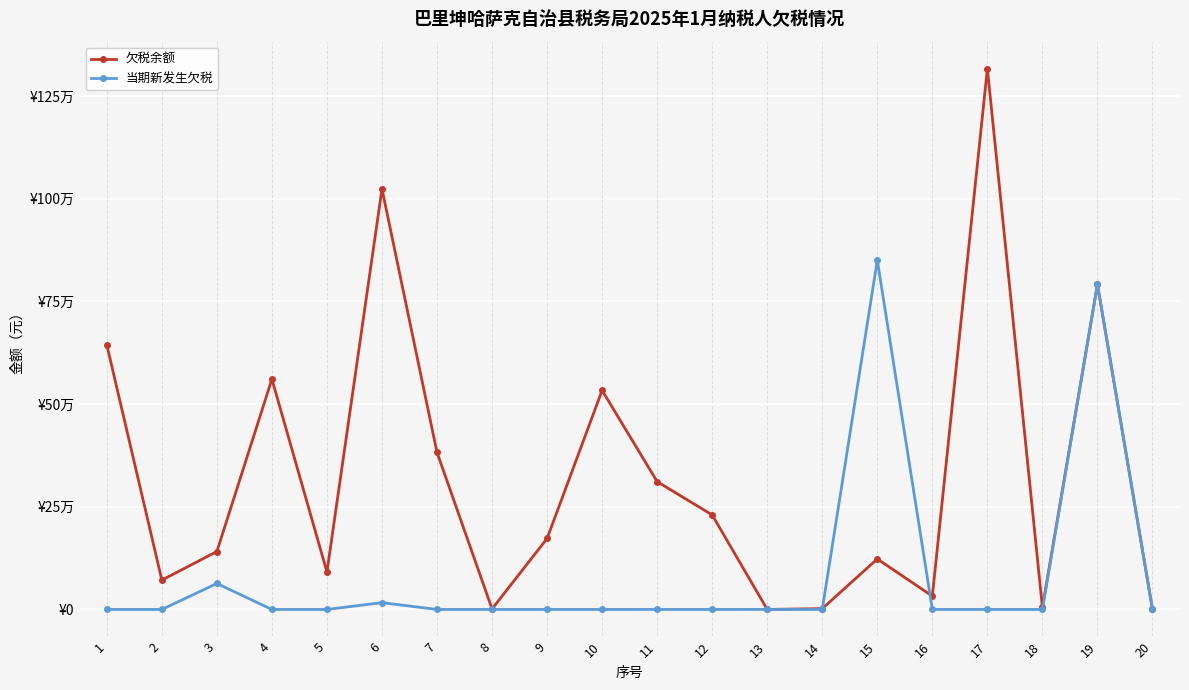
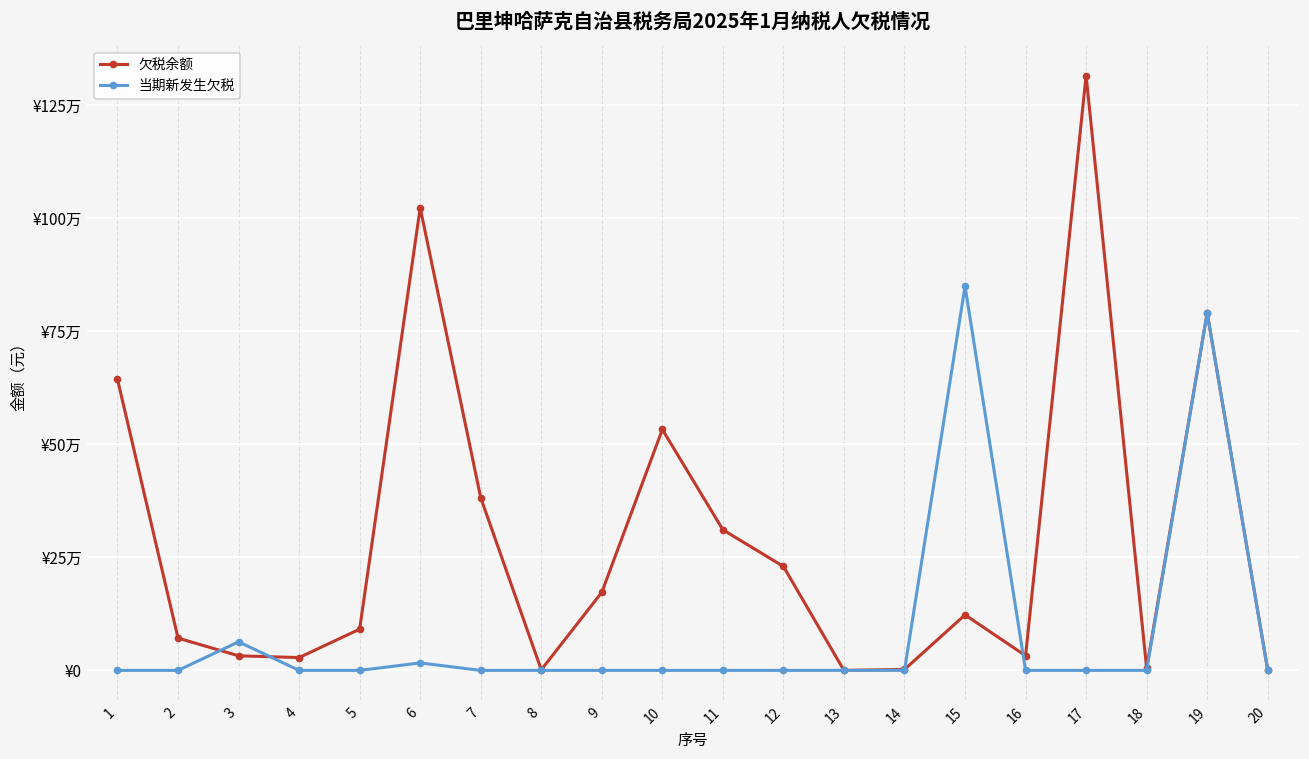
  {
    "欠税余额": {
      "1": "¥64万",
      "2": "¥7万",
-     "3": "¥14万",
-     "4": "¥56万",
+     "3": "¥3万",
+     "4": "¥3万",
      "5": "¥9万",
      "6": "¥102万",
      "7": "¥38万",
      "9": "¥17万",
      "10": "¥53万",
      "11": "¥31万",
      "12": "¥23万",
      "15": "¥12万",
      "16": "¥3万",
      "17": "¥132万"
    },
    "当期新发生欠税": {
      "1": "¥0万",
      "2": "¥0万",
      "3": "¥6万",
      "4": "¥0万",
      "5": "¥0万",
      "6": "¥2万",
      "7": "¥0万",
      "9": "¥0万",
      "10": "¥0万",
      "11": "¥0万",
      "12": "¥0万",
      "15": "¥85万",
      "16": "¥0万",
      "17": "¥0万"
    }
  }
